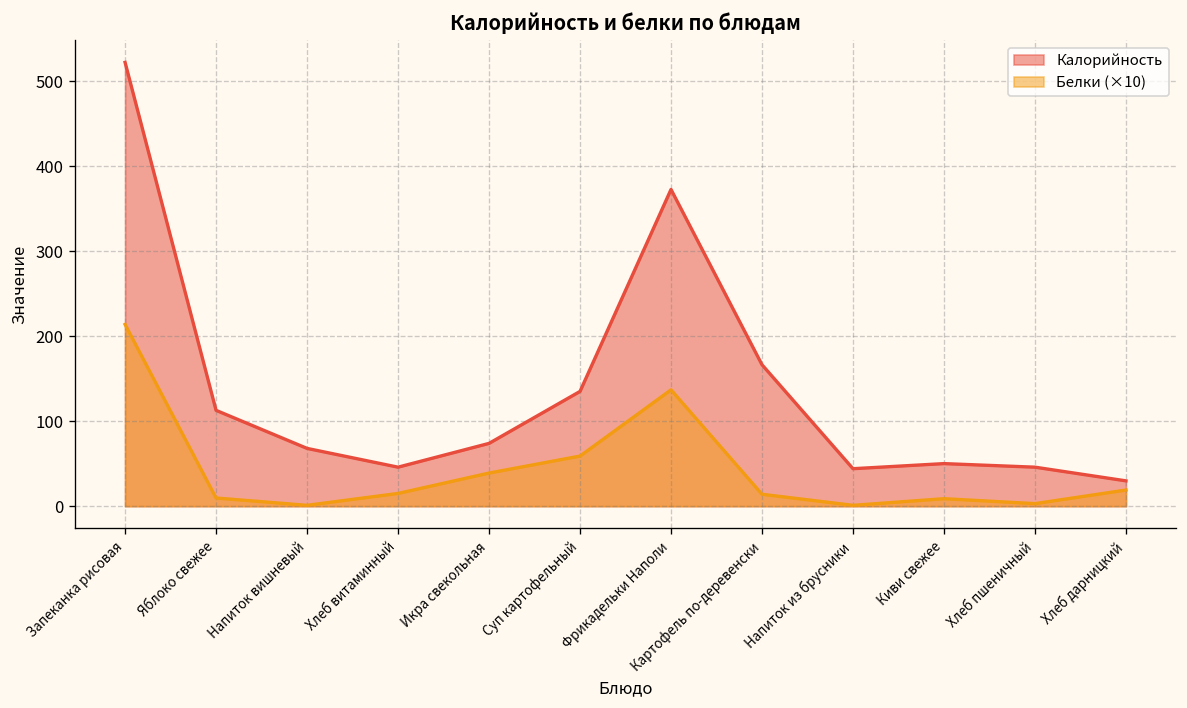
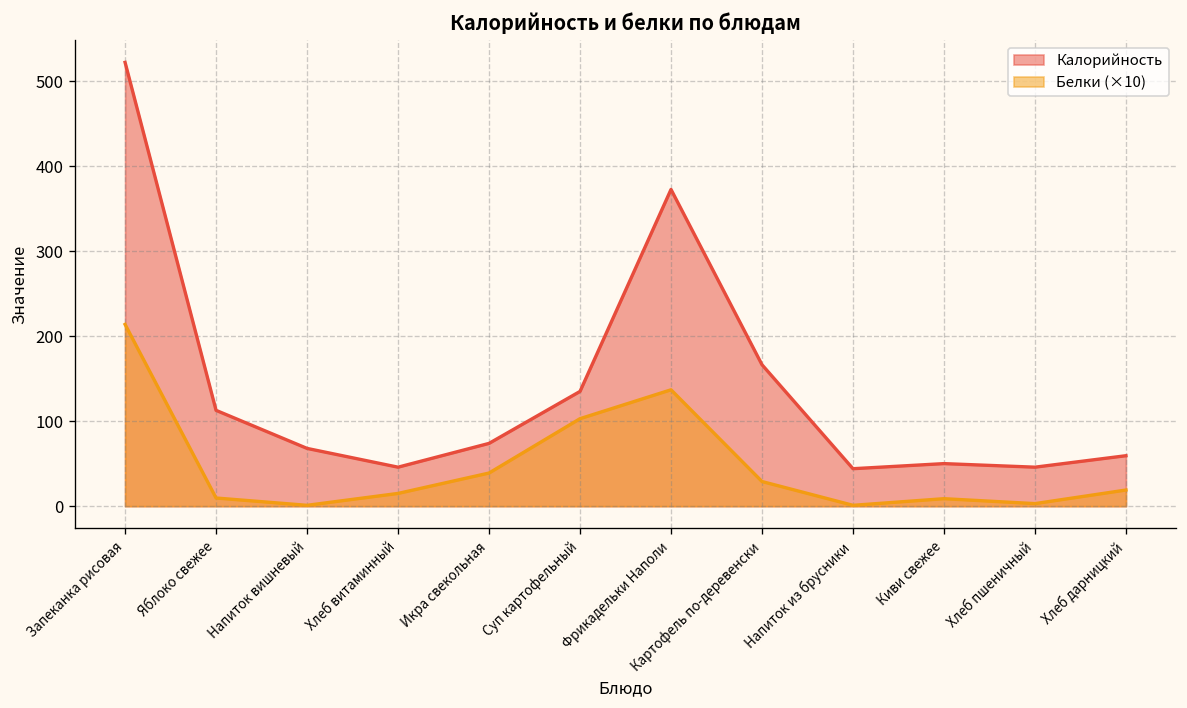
  {
    "Калорийность": {
      "Запеканка рисовая": 520,
      "Яблоко свежее": 110,
      "Напиток вишневый": 70,
      "Хлеб витаминный": 50,
      "Икра свекольная": 70,
      "Суп картофельный": 140,
      "Фрикадельки Наполи": 370,
      "Картофель по-деревенски": 170,
      "Напиток из брусники": 40,
      "Киви свежее": 50,
      "Хлеб пшеничный": 50,
-     "Хлеб дарницкий": 30
+     "Хлеб дарницкий": 60
    },
    "Белки (×10)": {
      "Запеканка рисовая": 210,
      "Яблоко свежее": 10,
      "Напиток вишневый": 0,
      "Хлеб витаминный": 20,
      "Икра свекольная": 40,
-     "Суп картофельный": 60,
+     "Суп картофельный": 100,
      "Фрикадельки Наполи": 140,
-     "Картофель по-деревенски": 10,
+     "Картофель по-деревенски": 30,
      "Напиток из брусники": 0,
      "Киви свежее": 10,
      "Хлеб пшеничный": 0,
      "Хлеб дарницкий": 20
    }
  }
